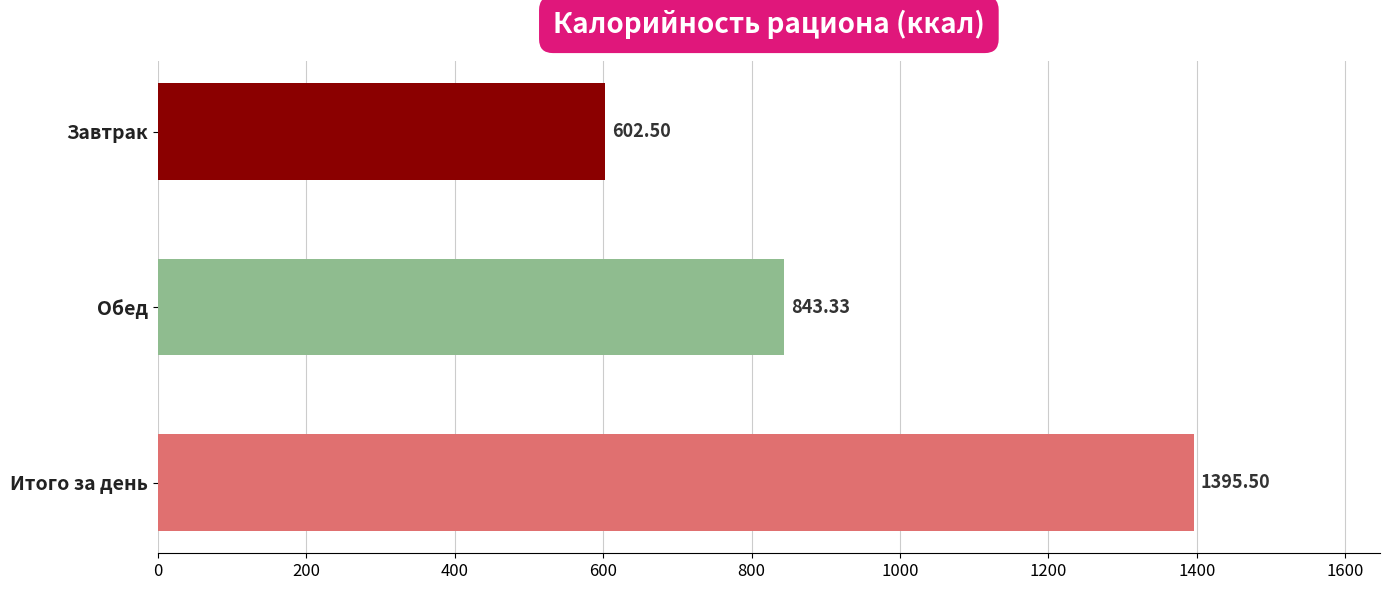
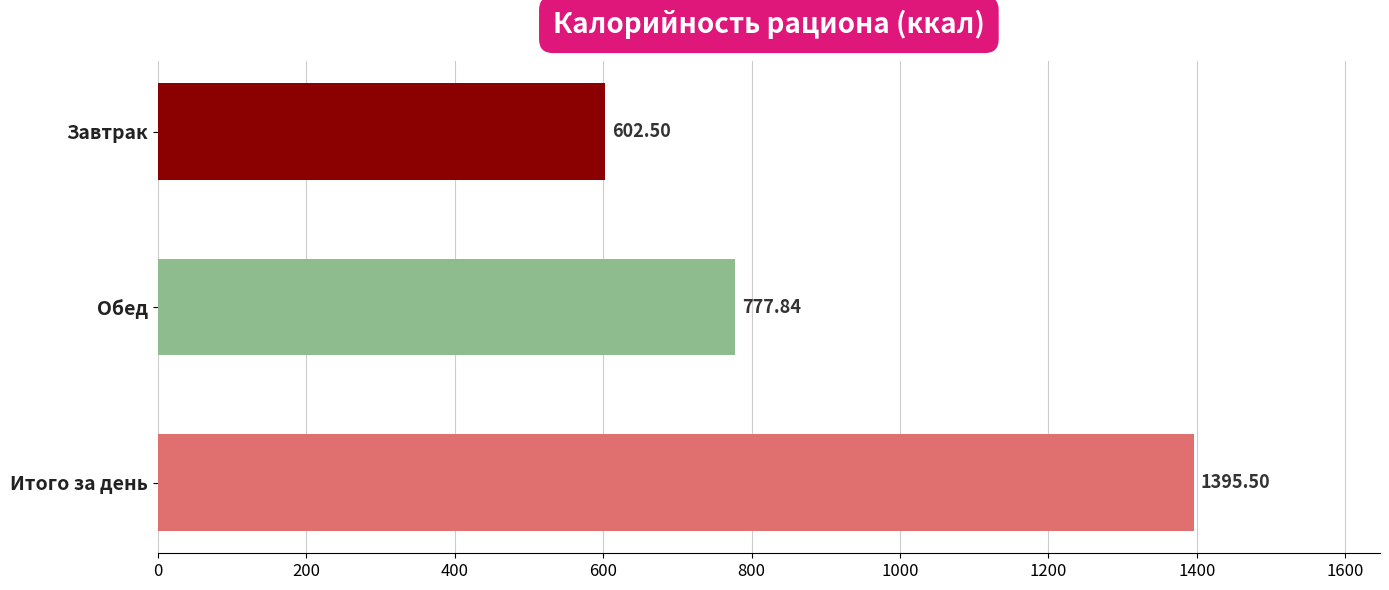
  {
    "Завтрак": 602.50,
-   "Обед": 843.33,
+   "Обед": 777.84,
    "Итого за день": 1395.50
  }
